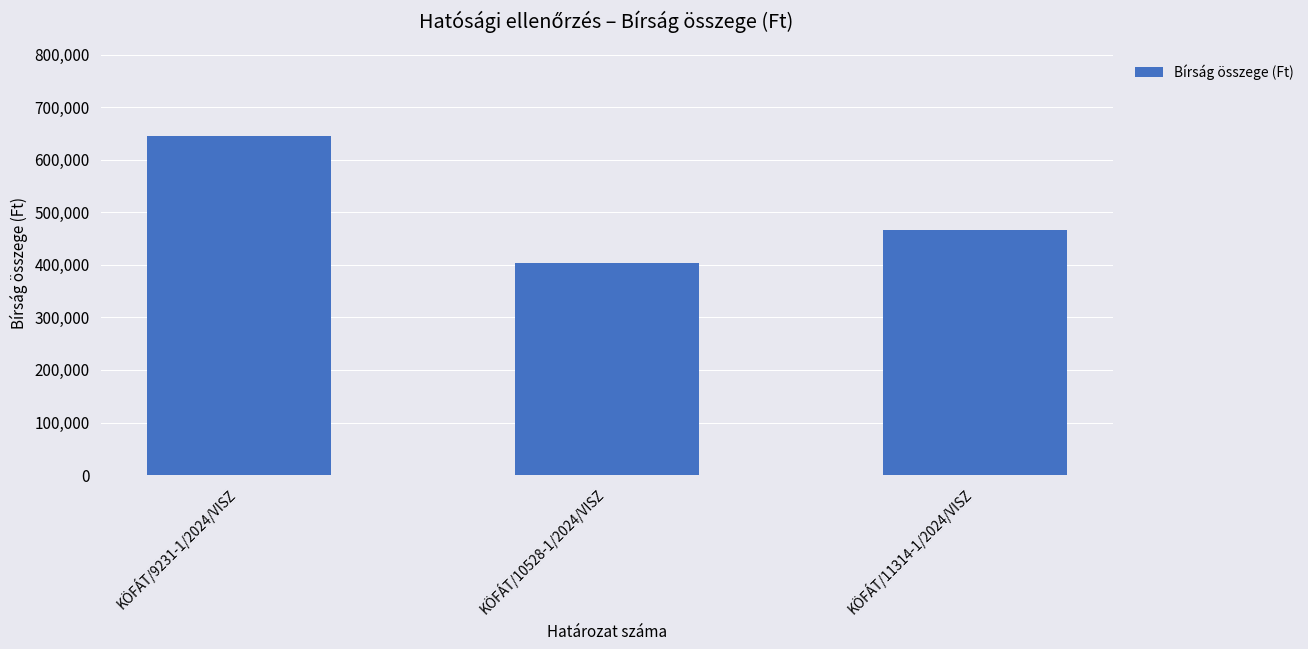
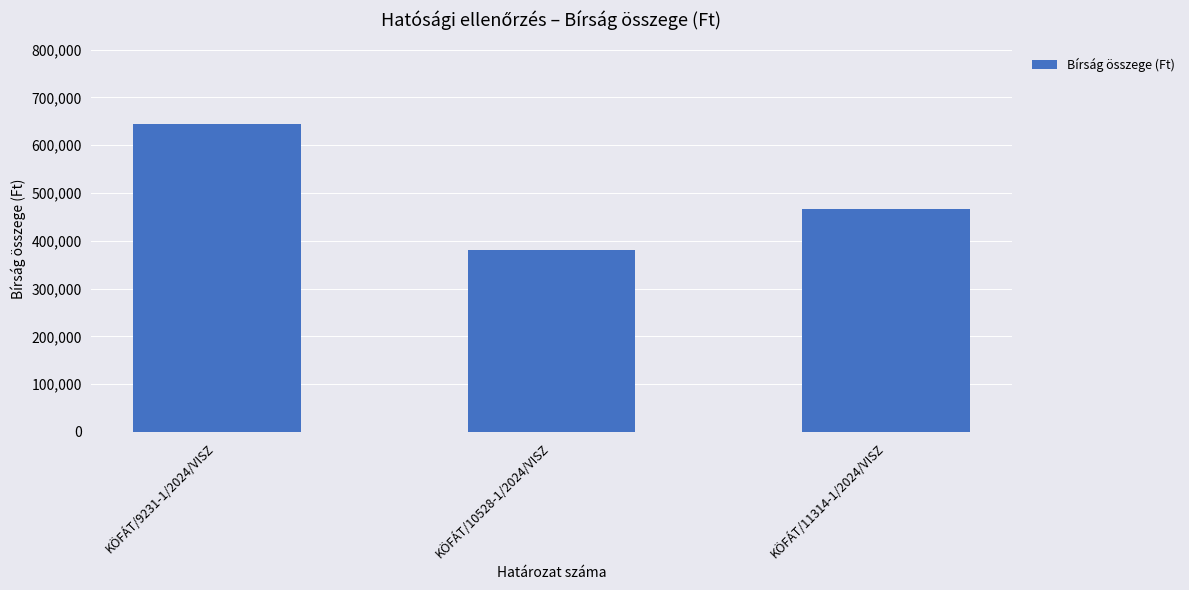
  {
    "KÖFÁT/9231-1/2024/VISZ": "650,000",
-   "KÖFÁT/10528-1/2024/VISZ": "400,000",
+   "KÖFÁT/10528-1/2024/VISZ": "380,000",
    "KÖFÁT/11314-1/2024/VISZ": "470,000"
  }
